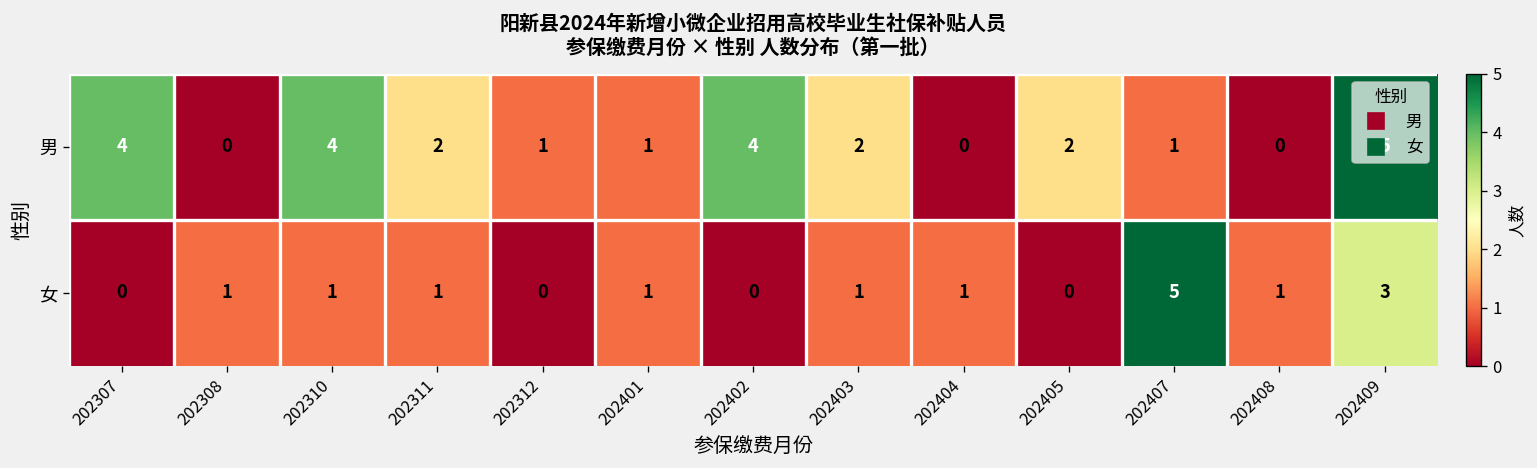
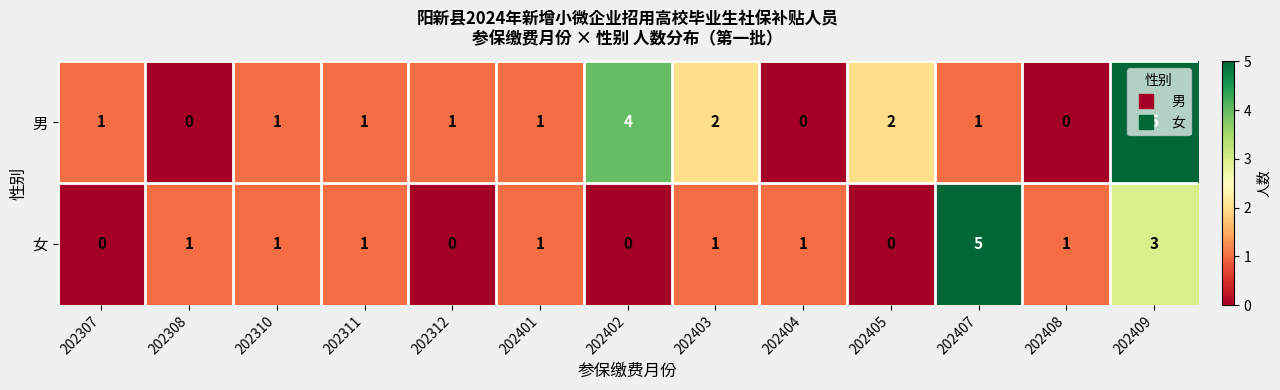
  {
    "男": {
-     "202307": 4,
+     "202307": 1,
      "202308": 0,
-     "202310": 4,
-     "202311": 2,
+     "202310": 1,
+     "202311": 1,
      "202312": 1,
      "202401": 1,
      "202402": 4,
      "202403": 2,
      "202404": 0,
      "202405": 2,
      "202407": 1,
      "202408": 0
    },
    "女": {
      "202307": 0,
      "202308": 1,
      "202310": 1,
      "202311": 1,
      "202312": 0,
      "202401": 1,
      "202402": 0,
      "202403": 1,
      "202404": 1,
      "202405": 0,
      "202407": 5,
      "202408": 1,
      "202409": 3
    }
  }
